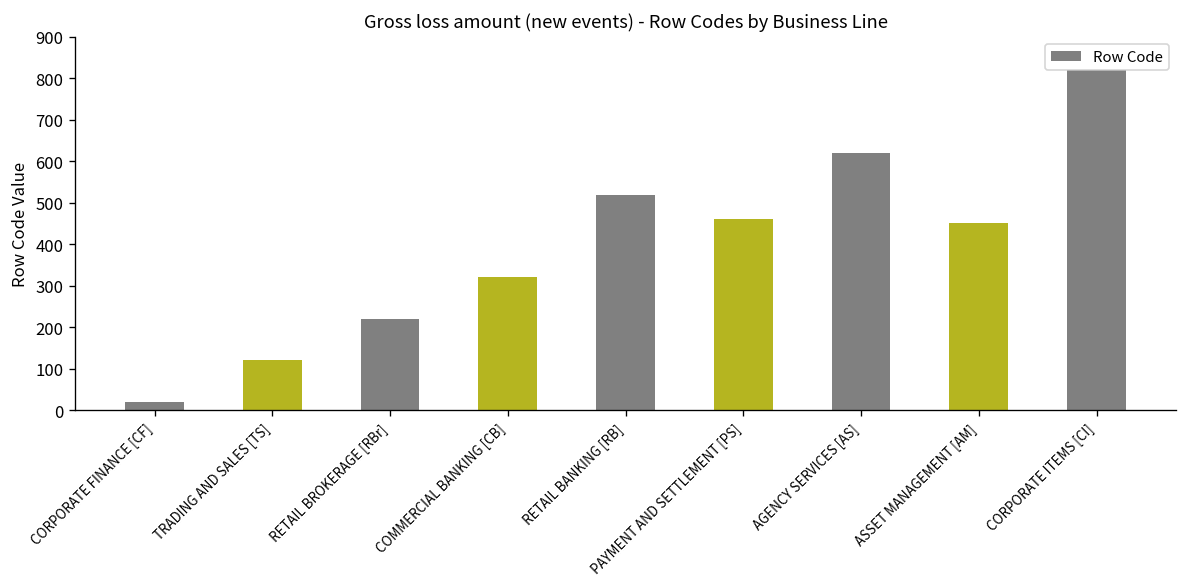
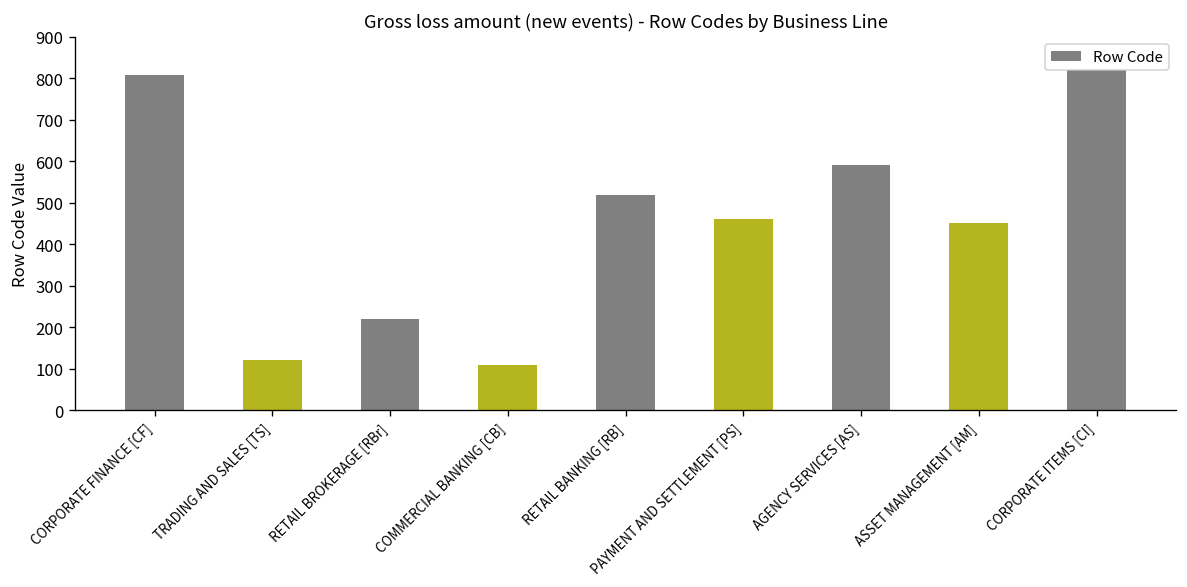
  {
-   "CORPORATE FINANCE [CF]": 20,
+   "CORPORATE FINANCE [CF]": 810,
    "TRADING AND SALES [TS]": 120,
    "RETAIL BROKERAGE [RBr]": 220,
-   "COMMERCIAL BANKING [CB]": 320,
+   "COMMERCIAL BANKING [CB]": 110,
    "RETAIL BANKING [RB]": 520,
    "PAYMENT AND SETTLEMENT [PS]": 460,
-   "AGENCY SERVICES [AS]": 620,
+   "AGENCY SERVICES [AS]": 590,
    "ASSET MANAGEMENT [AM]": 450
  }
